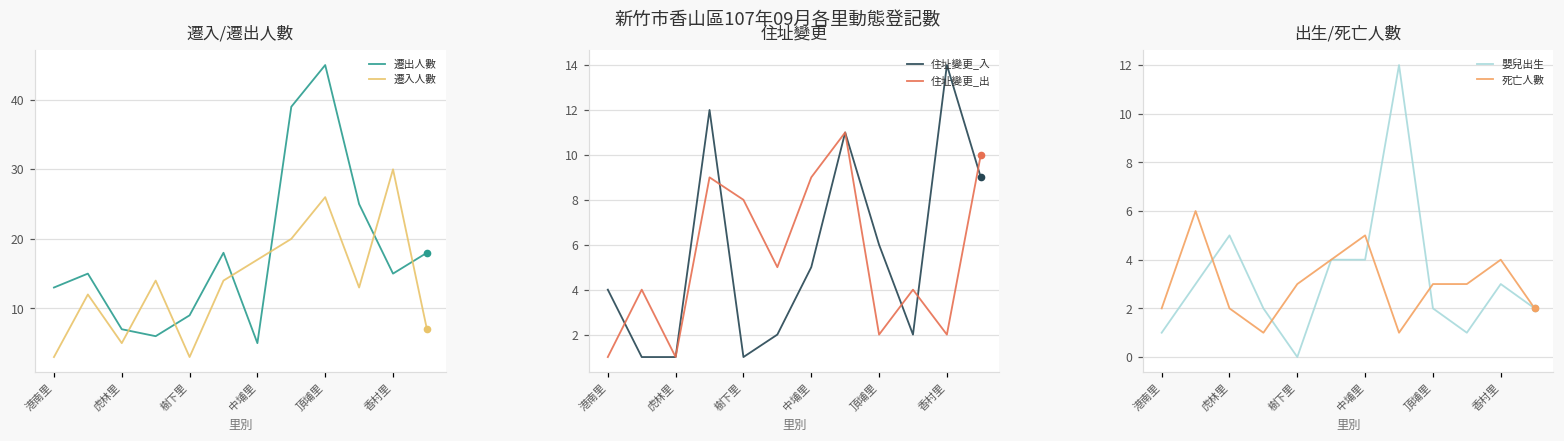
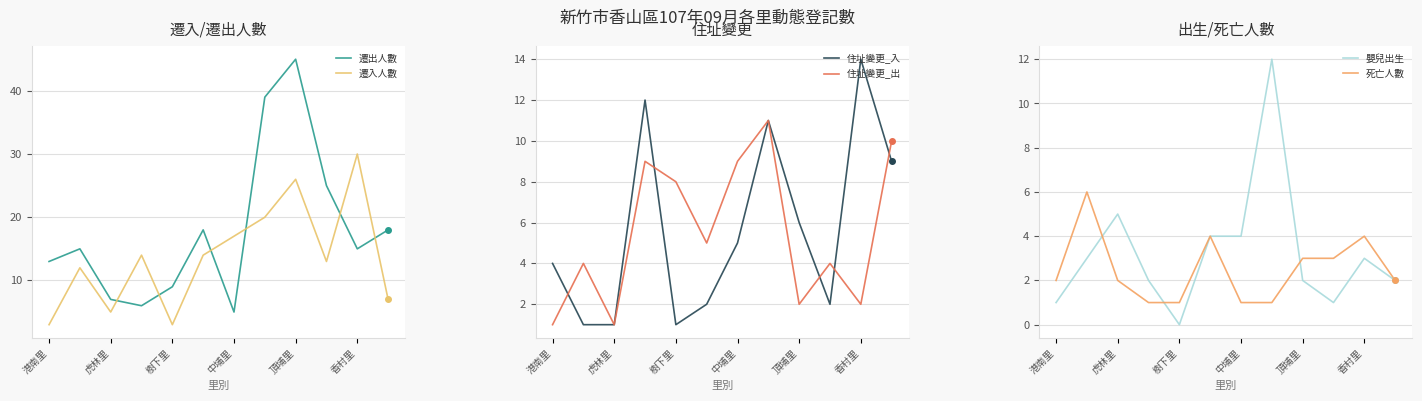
  {
    "出生/死亡人數": {
      "死亡人數": {
        "港南里": 2,
        "虎林里": 2,
-       "樹下里": 3,
-       "中埔里": 5,
+       "樹下里": 1,
+       "中埔里": 1,
        "頂埔里": 3,
        "香村里": 4
      }
    }
  }
